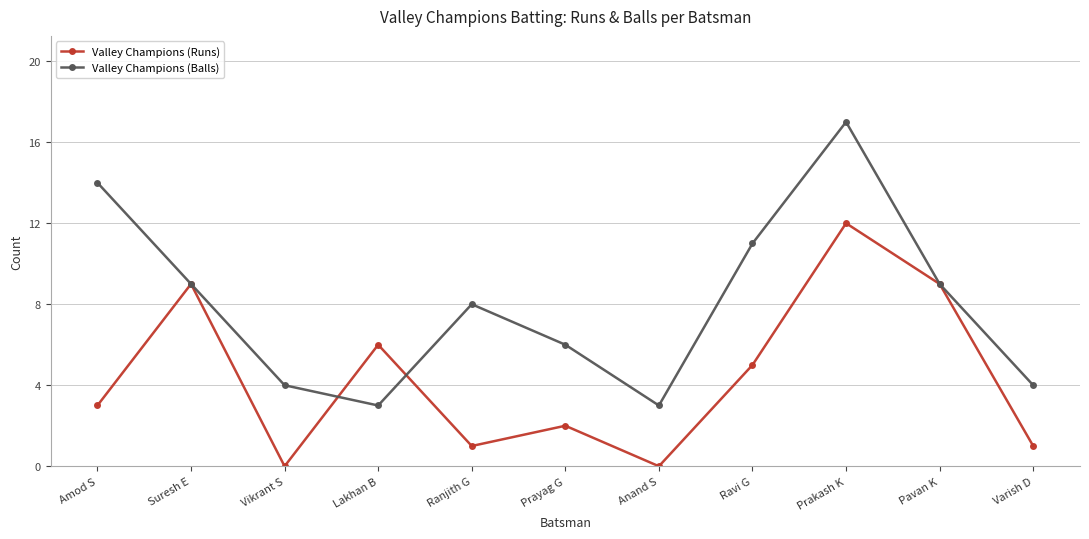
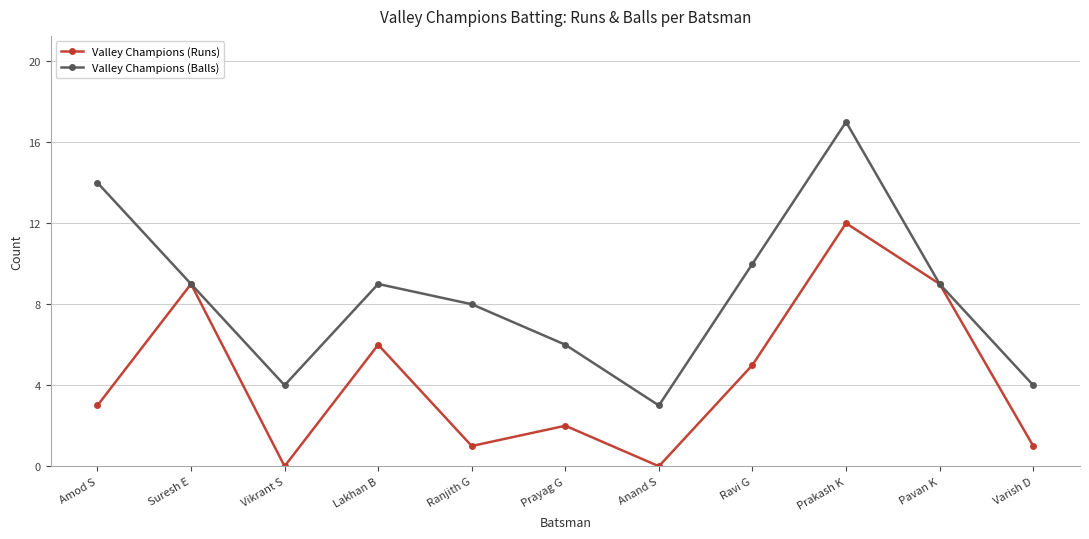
  {
    "Valley Champions (Runs)": {
      "Amod S": 3,
      "Vikrant S": 0,
      "Lakhan B": 6,
      "Ranjith G": 1,
      "Prayag G": 2,
      "Anand S": 0,
      "Ravi G": 5,
      "Prakash K": 12,
      "Varish D": 1
    },
    "Valley Champions (Balls)": {
      "Amod S": 14,
      "Vikrant S": 4,
-     "Lakhan B": 3,
+     "Lakhan B": 9,
      "Ranjith G": 8,
      "Prayag G": 6,
      "Anand S": 3,
-     "Ravi G": 11,
+     "Ravi G": 10,
      "Prakash K": 17,
      "Varish D": 4
    }
  }
